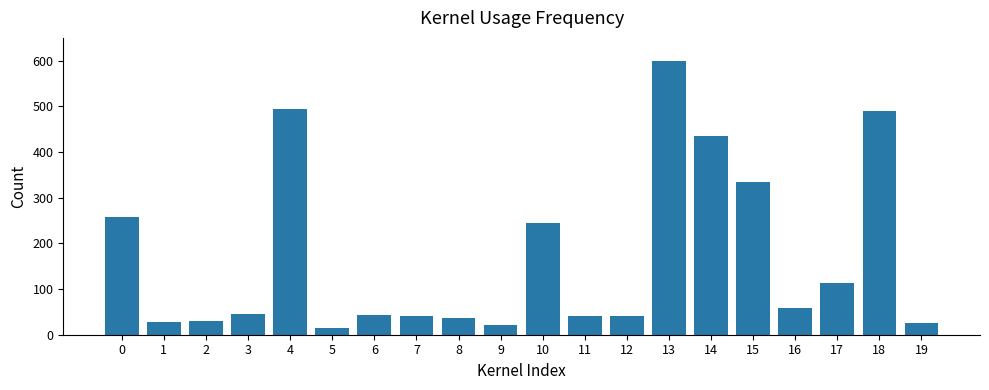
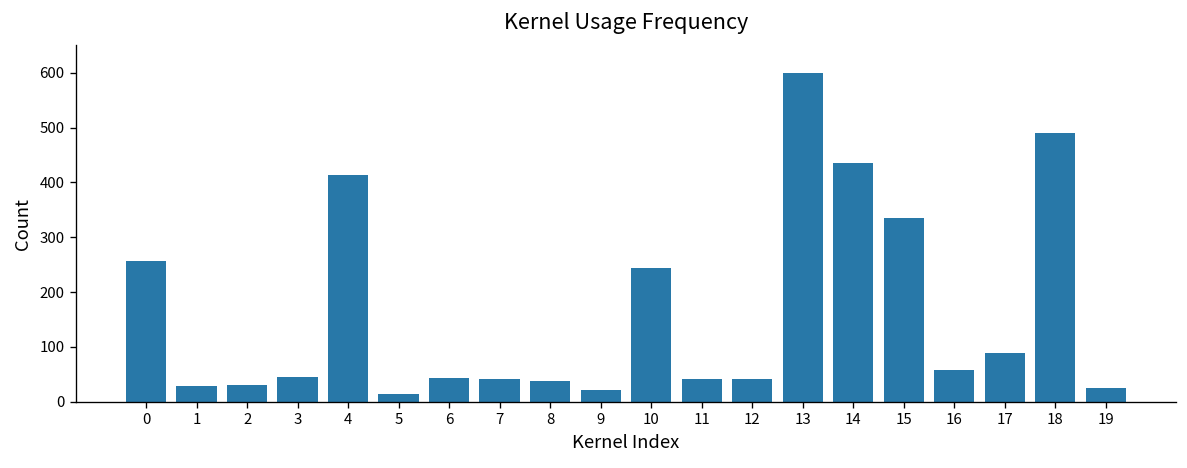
  {
    "0": 260,
    "1": 30,
    "2": 30,
    "3": 40,
-   "4": 490,
+   "4": 410,
    "5": 10,
    "6": 40,
    "7": 40,
    "8": 40,
    "9": 20,
    "10": 240,
    "11": 40,
    "12": 40,
    "13": 600,
    "14": 440,
    "15": 340,
    "16": 60,
-   "17": 110,
+   "17": 90,
    "18": 490,
    "19": 30
  }
